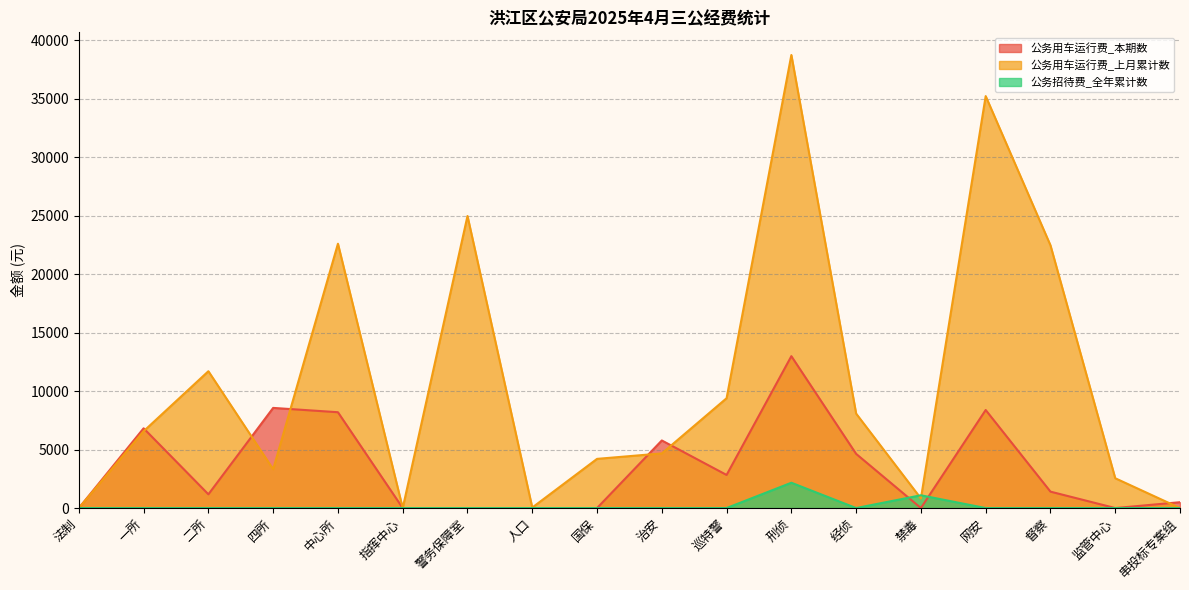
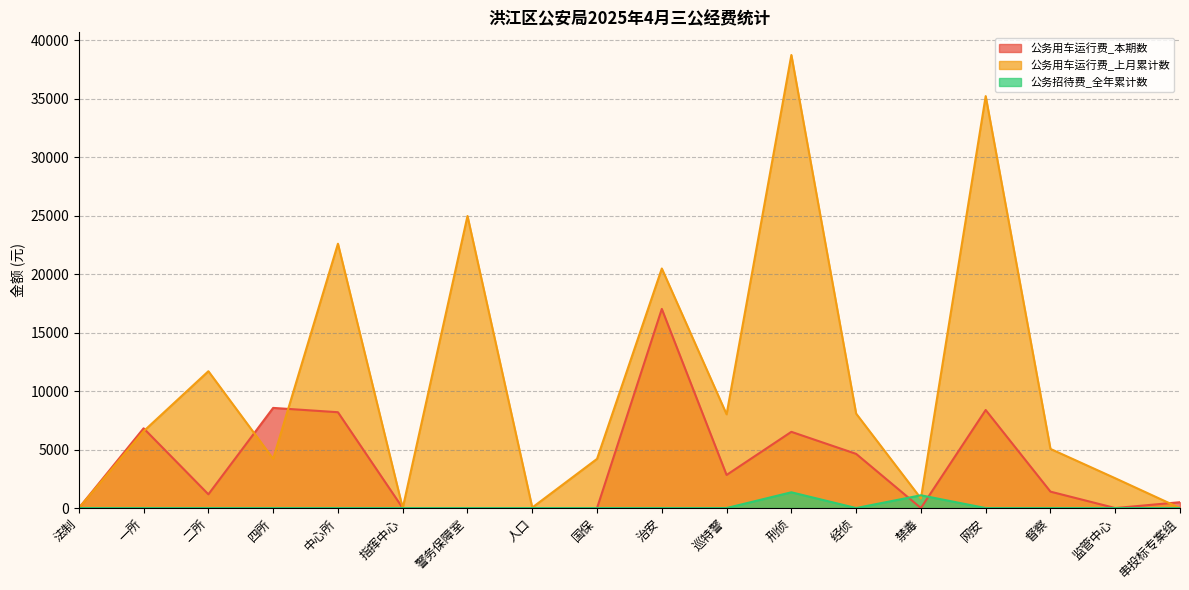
  {
    "公务用车运行费_本期数": {
      "一所": 6800,
      "二所": 1200,
      "四所": 8600,
      "中心所": 8200,
-     "治安": 5800,
+     "治安": 17000,
      "巡特警": 2800,
-     "刑侦": 13000,
+     "刑侦": 6500,
      "经侦": 4600,
      "禁毒": 0,
      "网安": 8400,
      "督察": 1400,
      "串投标专案组": 500
    },
    "公务用车运行费_上月累计数": {
      "一所": 6600,
      "二所": 11700,
-     "四所": 3300,
+     "四所": 4200,
      "中心所": 22600,
      "警务保障室": 25000,
      "国保": 4200,
-     "治安": 4700,
-     "巡特警": 9400,
+     "治安": 20500,
+     "巡特警": 8000,
      "刑侦": 38700,
      "经侦": 8100,
      "禁毒": 800,
      "网安": 35200,
-     "督察": 22500,
+     "督察": 5100,
      "监管中心": 2600
    },
    "公务招待费_全年累计数": {
      "一所": 0,
      "二所": 0,
      "四所": 0,
      "中心所": 0,
      "治安": 0,
      "巡特警": 0,
-     "刑侦": 2200,
+     "刑侦": 1300,
      "经侦": 0,
      "禁毒": 1100,
      "网安": 0,
      "督察": 0
    }
  }
